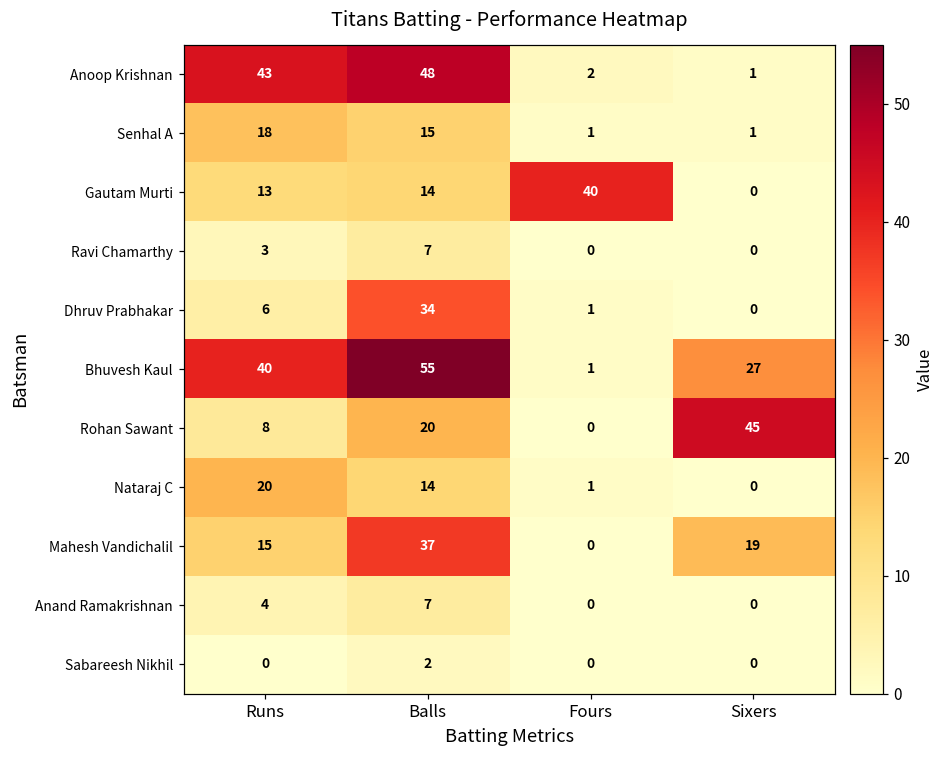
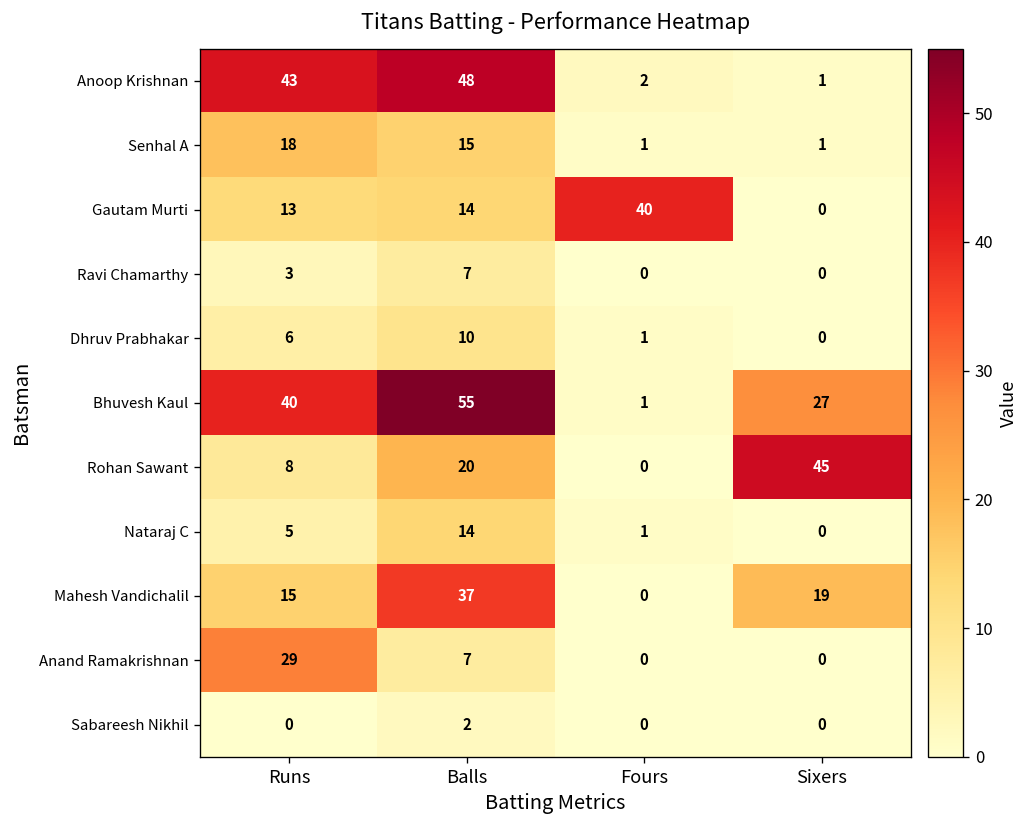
  {
    "Anoop Krishnan": {
      "Runs": 43,
      "Balls": 48,
      "Fours": 2,
      "Sixers": 1
    },
    "Senhal A": {
      "Runs": 18,
      "Balls": 15,
      "Fours": 1,
      "Sixers": 1
    },
    "Gautam Murti": {
      "Runs": 13,
      "Balls": 14,
      "Fours": 40,
      "Sixers": 0
    },
    "Ravi Chamarthy": {
      "Runs": 3,
      "Balls": 7,
      "Fours": 0,
      "Sixers": 0
    },
    "Dhruv Prabhakar": {
      "Runs": 6,
-     "Balls": 34,
+     "Balls": 10,
      "Fours": 1,
      "Sixers": 0
    },
    "Bhuvesh Kaul": {
      "Runs": 40,
      "Balls": 55,
      "Fours": 1,
      "Sixers": 27
    },
    "Rohan Sawant": {
      "Runs": 8,
      "Balls": 20,
      "Fours": 0,
      "Sixers": 45
    },
    "Nataraj C": {
-     "Runs": 20,
+     "Runs": 5,
      "Balls": 14,
      "Fours": 1,
      "Sixers": 0
    },
    "Mahesh Vandichalil": {
      "Runs": 15,
      "Balls": 37,
      "Fours": 0,
      "Sixers": 19
    },
    "Anand Ramakrishnan": {
-     "Runs": 4,
+     "Runs": 29,
      "Balls": 7,
      "Fours": 0,
      "Sixers": 0
    },
    "Sabareesh Nikhil": {
      "Runs": 0,
      "Balls": 2,
      "Fours": 0,
      "Sixers": 0
    }
  }
